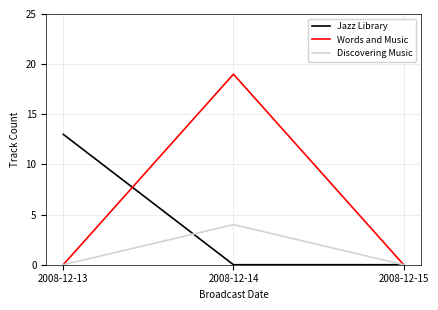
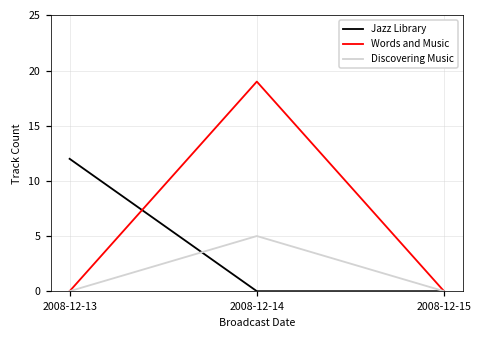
  {
    "Jazz Library": {
-     "2008-12-13": 13,
+     "2008-12-13": 12,
      "2008-12-14": 0
    },
    "Words and Music": {
      "2008-12-14": 19
    },
    "Discovering Music": {
-     "2008-12-14": 4
+     "2008-12-14": 5
    }
  }
